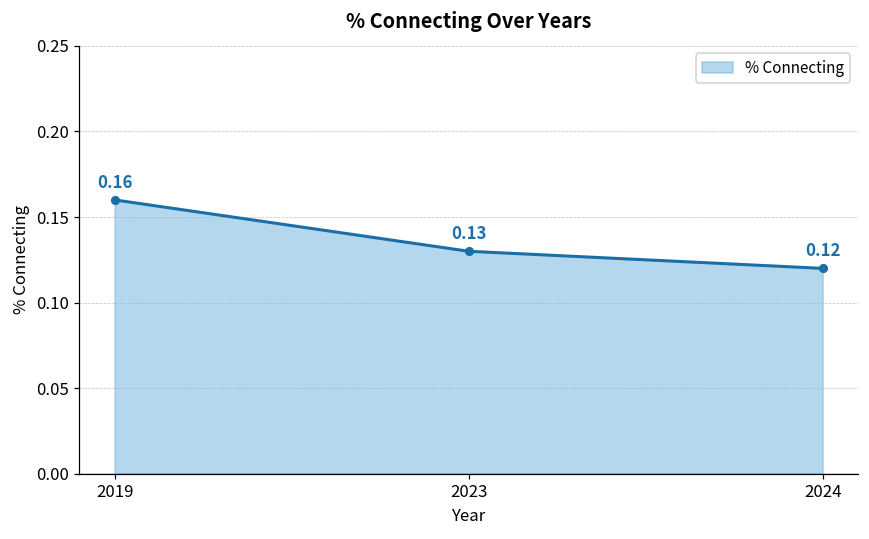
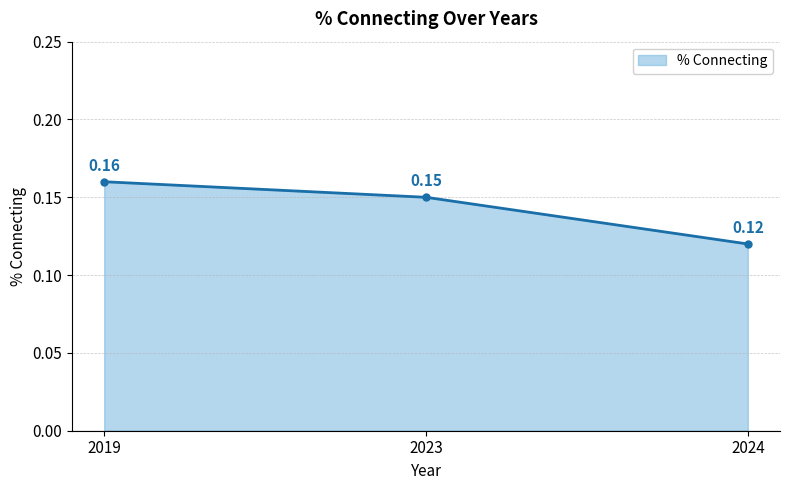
  {
    "2019": 0.16,
-   "2023": 0.13,
+   "2023": 0.15,
    "2024": 0.12
  }
